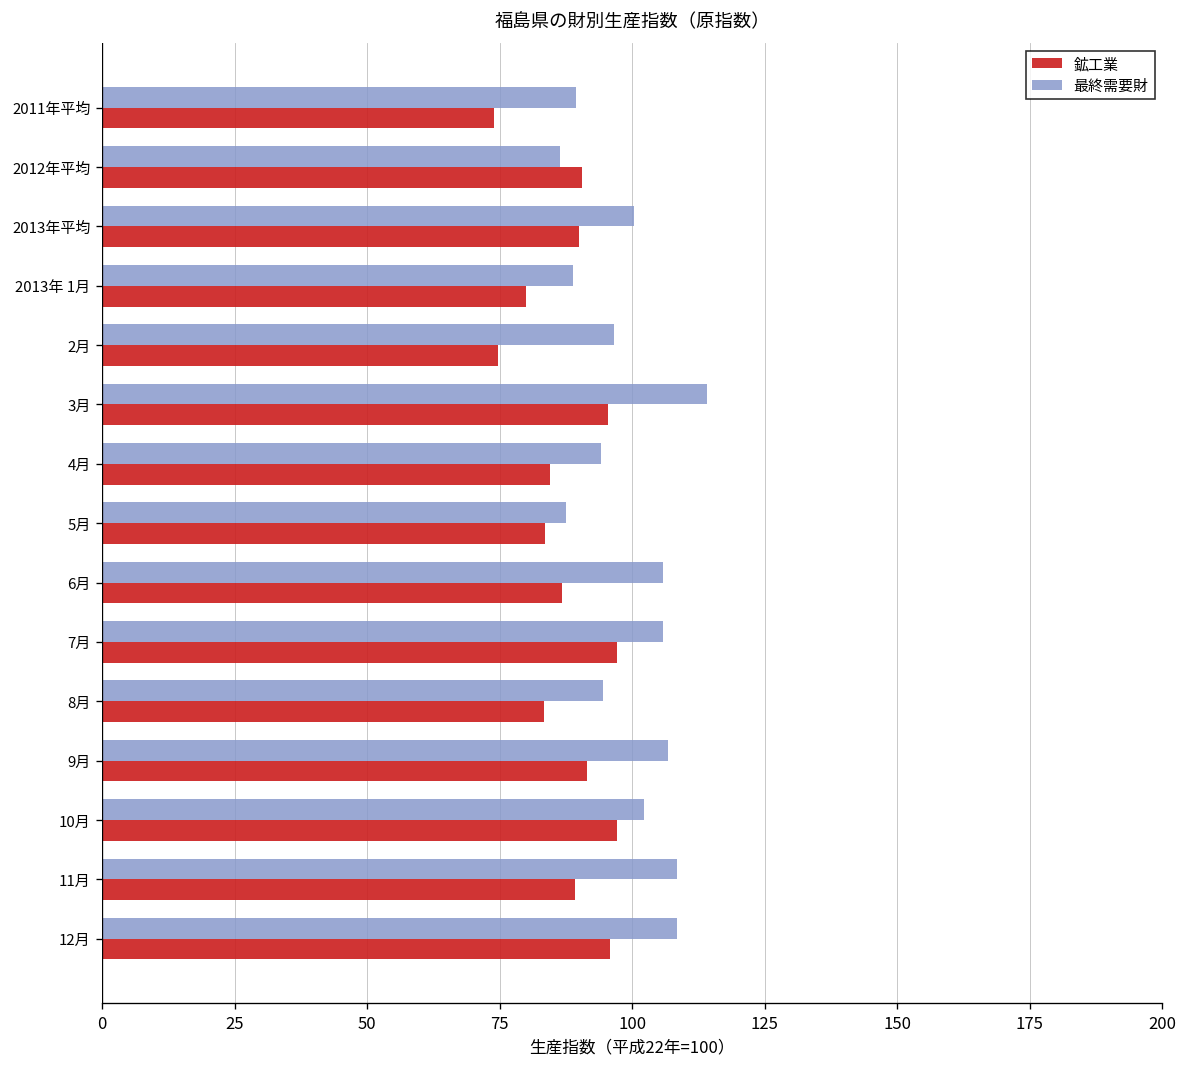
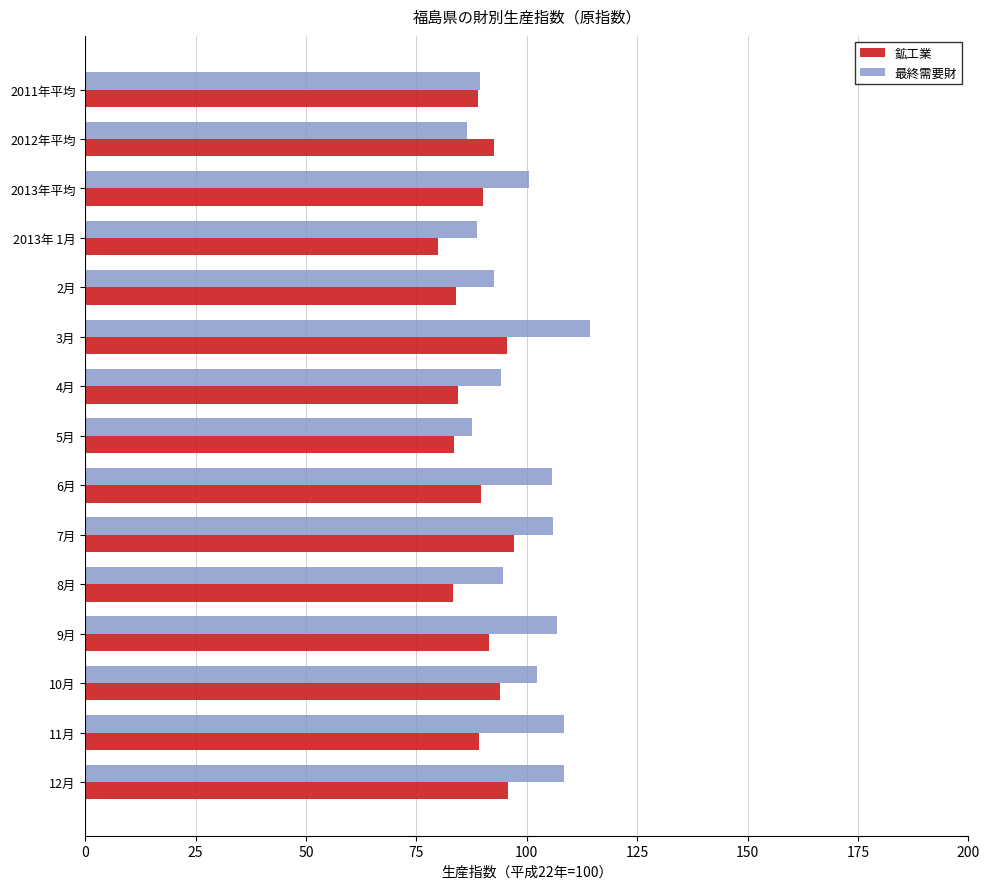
  {
    "鉱工業": {
-     "2011年平均": 74,
-     "2012年平均": 91,
+     "2011年平均": 89,
+     "2012年平均": 93,
      "2013年平均": 90,
      "2013年 1月": 80,
-     "2月": 75,
+     "2月": 84,
      "3月": 96,
      "4月": 85,
      "5月": 84,
-     "6月": 87,
+     "6月": 90,
      "7月": 97,
      "8月": 83,
      "9月": 91,
-     "10月": 97,
+     "10月": 94,
      "11月": 89,
      "12月": 96
    },
    "最終需要財": {
      "2011年平均": 89,
      "2012年平均": 86,
      "2013年平均": 100,
      "2013年 1月": 89,
-     "2月": 97,
+     "2月": 93,
      "3月": 114,
      "4月": 94,
      "5月": 88,
      "6月": 106,
      "7月": 106,
      "8月": 95,
      "9月": 107,
      "10月": 102,
      "11月": 109,
      "12月": 109
    }
  }
